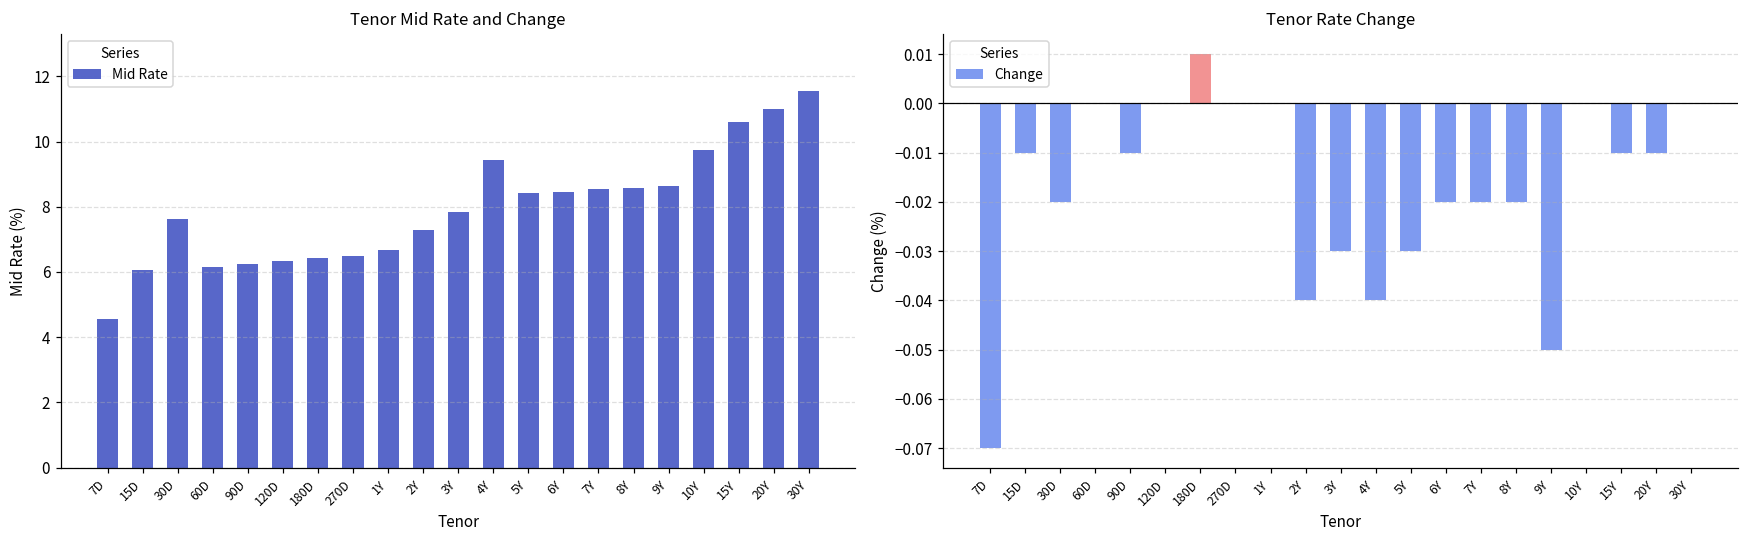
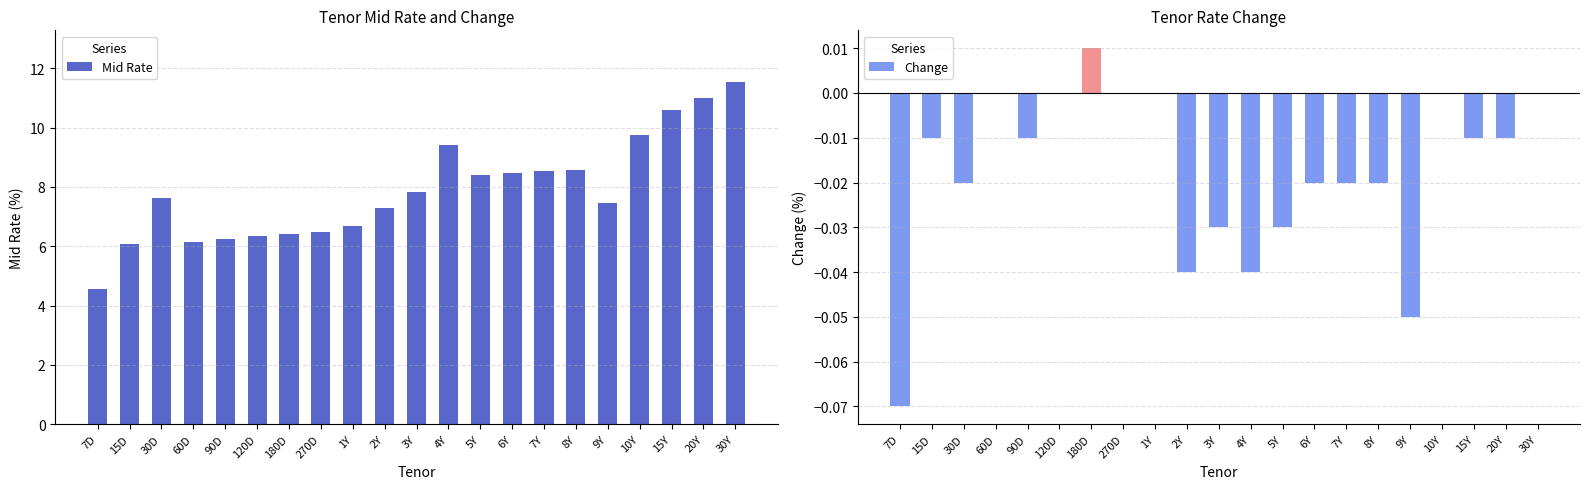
  {
    "Tenor Mid Rate and Change": {
      "7D": 4.6,
      "15D": 6.1,
      "30D": 7.6,
      "60D": 6.2,
      "90D": 6.3,
      "120D": 6.3,
      "180D": 6.4,
      "270D": 6.5,
      "1Y": 6.7,
      "2Y": 7.3,
      "3Y": 7.8,
      "4Y": 9.4,
      "5Y": 8.4,
      "6Y": 8.5,
      "7Y": 8.5,
      "8Y": 8.6,
-     "9Y": 8.6,
+     "9Y": 7.5,
      "10Y": 9.8,
      "15Y": 10.6,
      "20Y": 11.0,
      "30Y": 11.6
    },
    "Tenor Rate Change": {
      "7D": -0.070,
      "15D": -0.010,
      "30D": -0.020,
      "60D": 0.000,
      "90D": -0.010,
      "120D": 0.000,
      "180D": 0.010,
      "270D": 0.000,
      "1Y": 0.000,
      "2Y": -0.040,
      "3Y": -0.030,
      "4Y": -0.040,
      "5Y": -0.030,
      "6Y": -0.020,
      "7Y": -0.020,
      "8Y": -0.020,
      "9Y": -0.050,
      "10Y": 0.000,
      "15Y": -0.010,
      "20Y": -0.010,
      "30Y": 0.000
    }
  }
